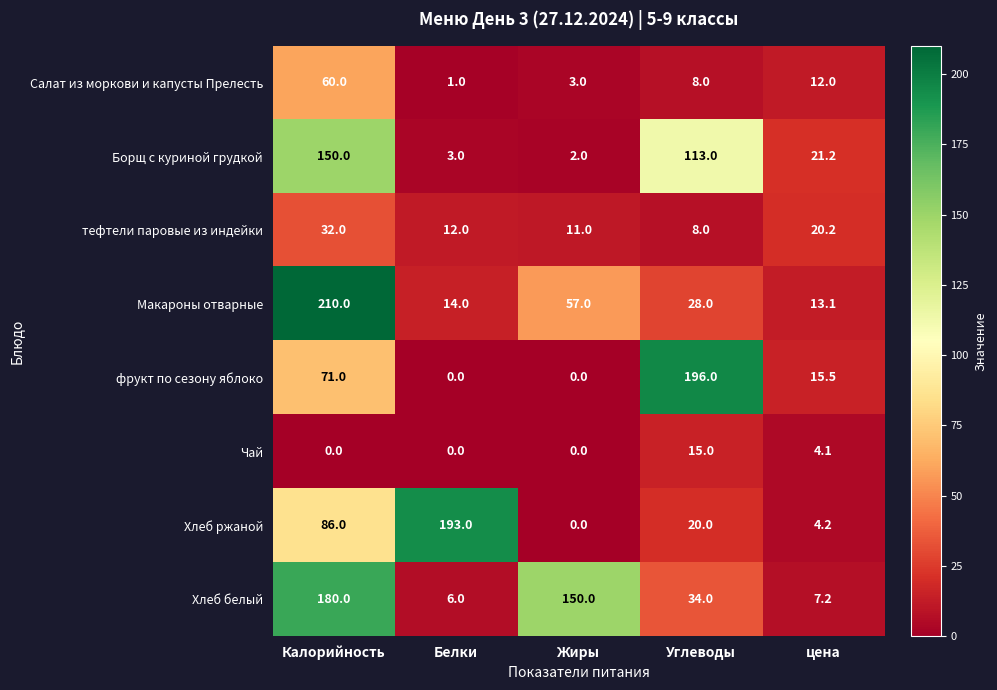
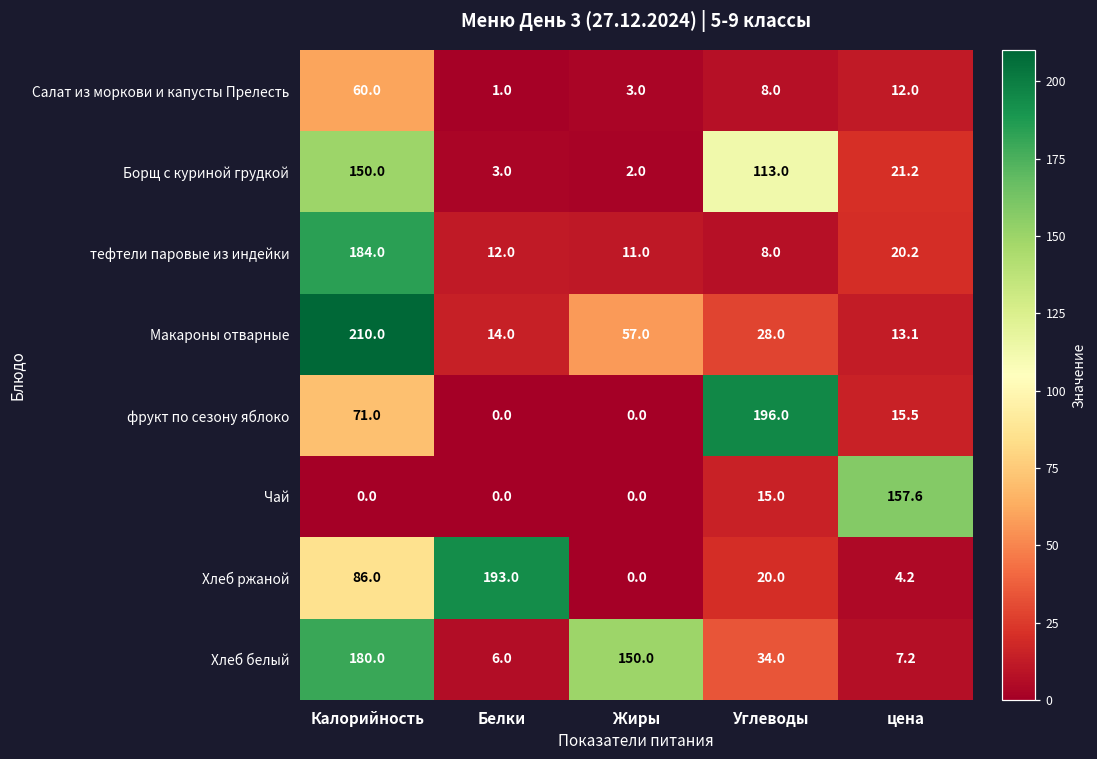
  {
    "Салат из моркови и капусты Прелесть": {
      "Калорийность": 60.0,
      "Белки": 1.0,
      "Жиры": 3.0,
      "Углеводы": 8.0,
      "цена": 12.0
    },
    "Борщ с куриной грудкой": {
      "Калорийность": 150.0,
      "Белки": 3.0,
      "Жиры": 2.0,
      "Углеводы": 113.0,
      "цена": 21.2
    },
    "тефтели паровые из индейки": {
-     "Калорийность": 32.0,
+     "Калорийность": 184.0,
      "Белки": 12.0,
      "Жиры": 11.0,
      "Углеводы": 8.0,
      "цена": 20.2
    },
    "Макароны отварные": {
      "Калорийность": 210.0,
      "Белки": 14.0,
      "Жиры": 57.0,
      "Углеводы": 28.0,
      "цена": 13.1
    },
    "фрукт по сезону яблоко": {
      "Калорийность": 71.0,
      "Белки": 0.0,
      "Жиры": 0.0,
      "Углеводы": 196.0,
      "цена": 15.5
    },
    "Чай": {
      "Калорийность": 0.0,
      "Белки": 0.0,
      "Жиры": 0.0,
      "Углеводы": 15.0,
-     "цена": 4.1
+     "цена": 157.6
    },
    "Хлеб ржаной": {
      "Калорийность": 86.0,
      "Белки": 193.0,
      "Жиры": 0.0,
      "Углеводы": 20.0,
      "цена": 4.2
    },
    "Хлеб белый": {
      "Калорийность": 180.0,
      "Белки": 6.0,
      "Жиры": 150.0,
      "Углеводы": 34.0,
      "цена": 7.2
    }
  }
